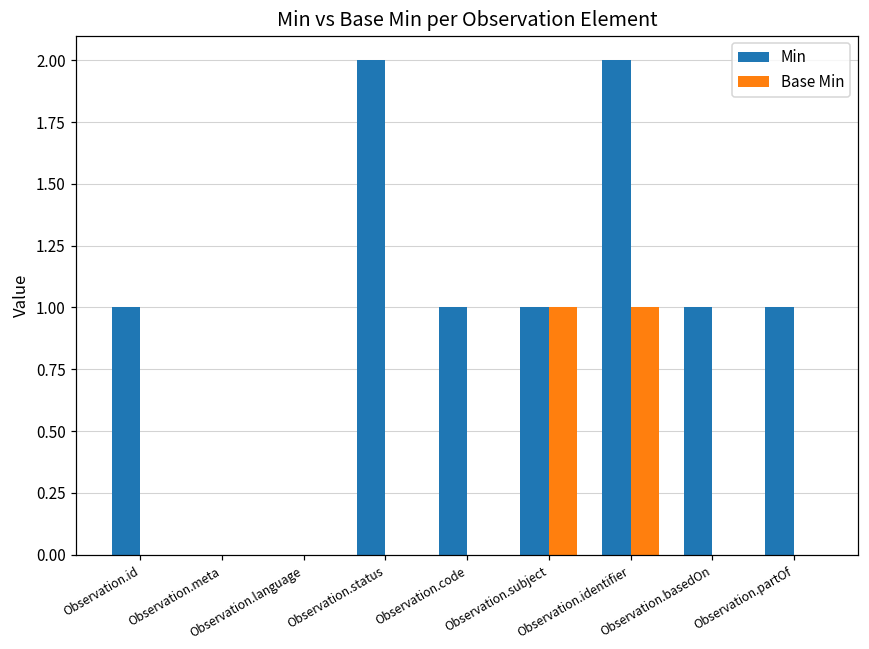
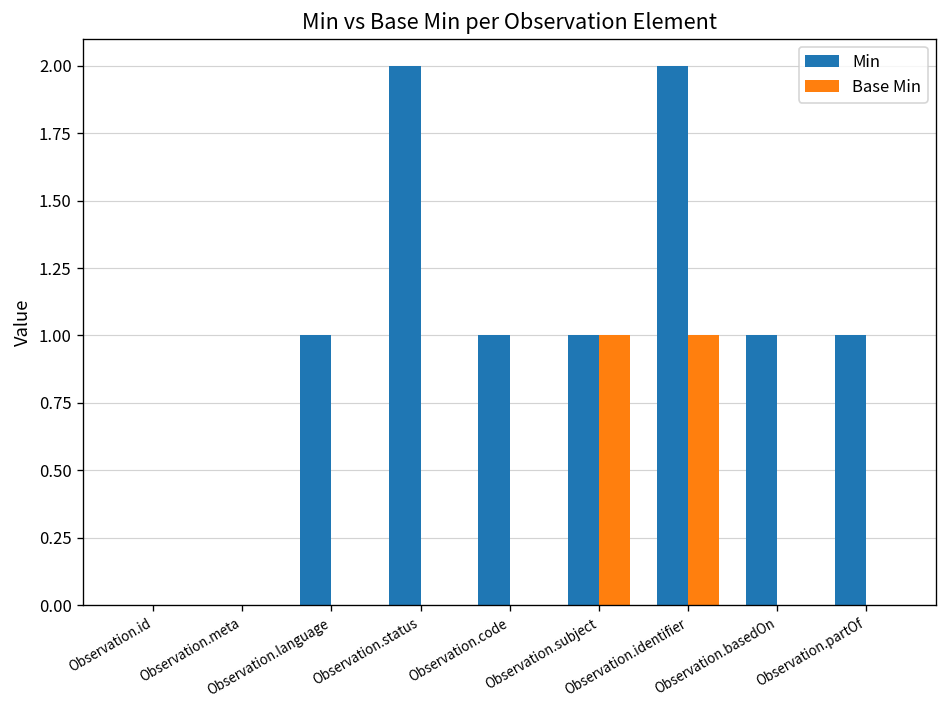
  {
    "Min": {
-     "Observation.id": 1,
+     "Observation.id": 0,
      "Observation.meta": 0,
-     "Observation.language": 0,
+     "Observation.language": 1,
      "Observation.status": 2,
      "Observation.code": 1,
      "Observation.subject": 1,
      "Observation.identifier": 2,
      "Observation.basedOn": 1,
      "Observation.partOf": 1
    },
    "Base Min": {
      "Observation.id": 0,
      "Observation.meta": 0,
      "Observation.language": 0,
      "Observation.status": 0,
      "Observation.code": 0,
      "Observation.subject": 1,
      "Observation.identifier": 1,
      "Observation.basedOn": 0,
      "Observation.partOf": 0
    }
  }
